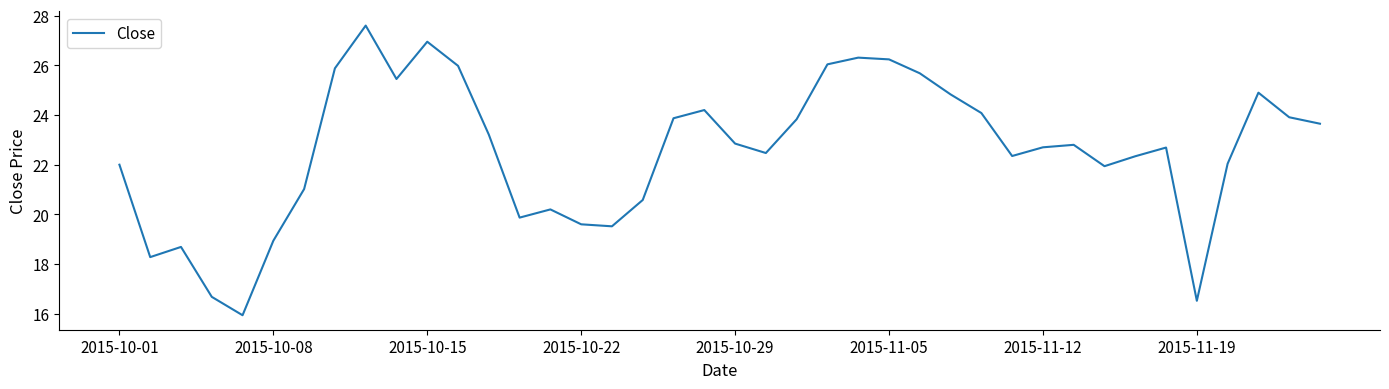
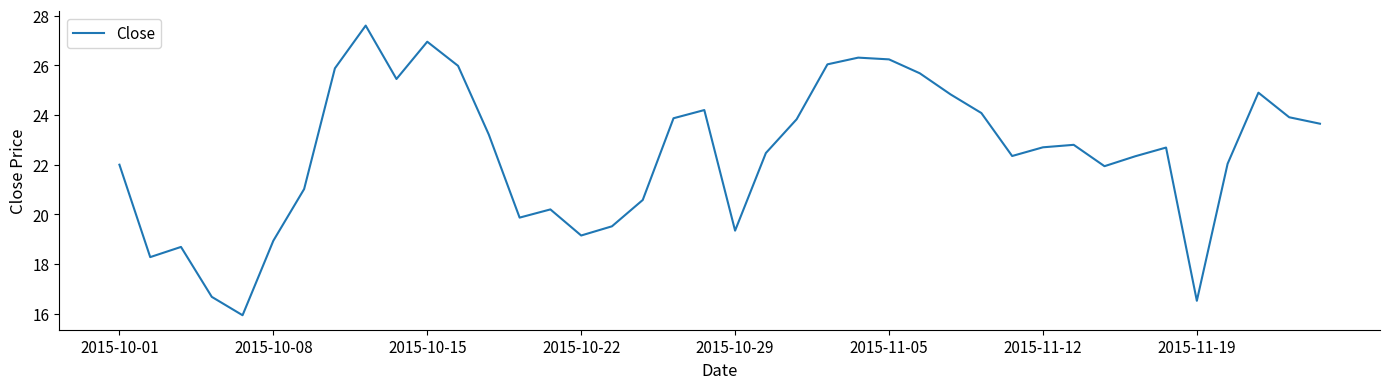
  {
    "2015-10-01": 22.0,
    "2015-10-08": 18.9,
    "2015-10-15": 27.0,
-   "2015-10-22": 19.6,
-   "2015-10-29": 22.9,
+   "2015-10-22": 19.1,
+   "2015-10-29": 19.3,
    "2015-11-05": 26.2,
    "2015-11-12": 22.7,
    "2015-11-19": 16.5
  }
